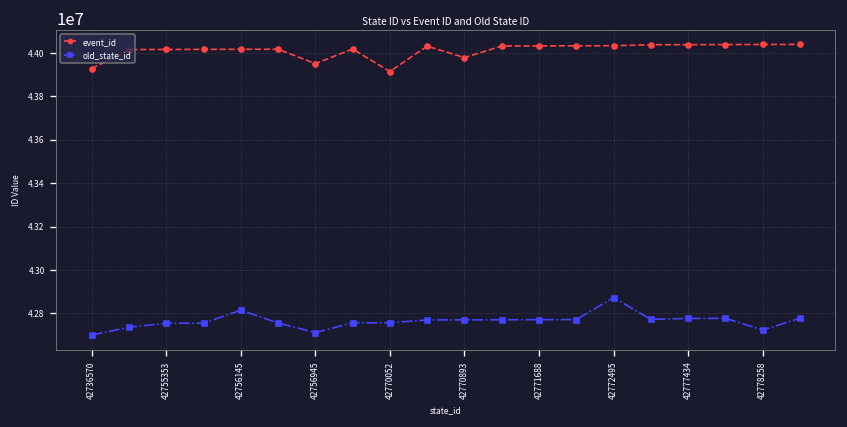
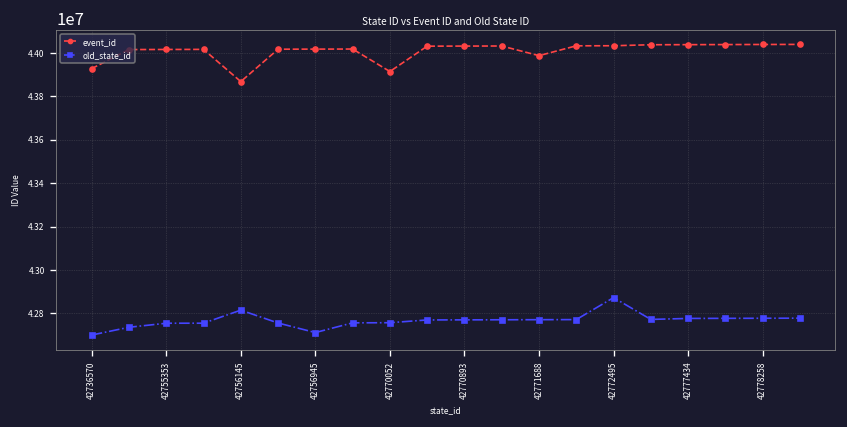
  {
    "event_id": {
      "42736570": 43930000,
      "42755353": 44020000,
-     "42756145": 44020000,
-     "42756945": 43950000,
+     "42756145": 43870000,
+     "42756945": 44020000,
      "42770052": 43910000,
-     "42770893": 43980000,
-     "42771688": 44030000,
+     "42770893": 44030000,
+     "42771688": 43990000,
      "42772495": 44030000,
      "42777434": 44040000,
      "42778258": 44040000
    },
    "old_state_id": {
      "42736570": 42700000,
      "42755353": 42760000,
      "42756145": 42820000,
      "42756945": 42710000,
      "42770052": 42760000,
      "42770893": 42770000,
      "42771688": 42770000,
      "42772495": 42870000,
      "42777434": 42780000,
-     "42778258": 42720000
+     "42778258": 42780000
    }
  }
